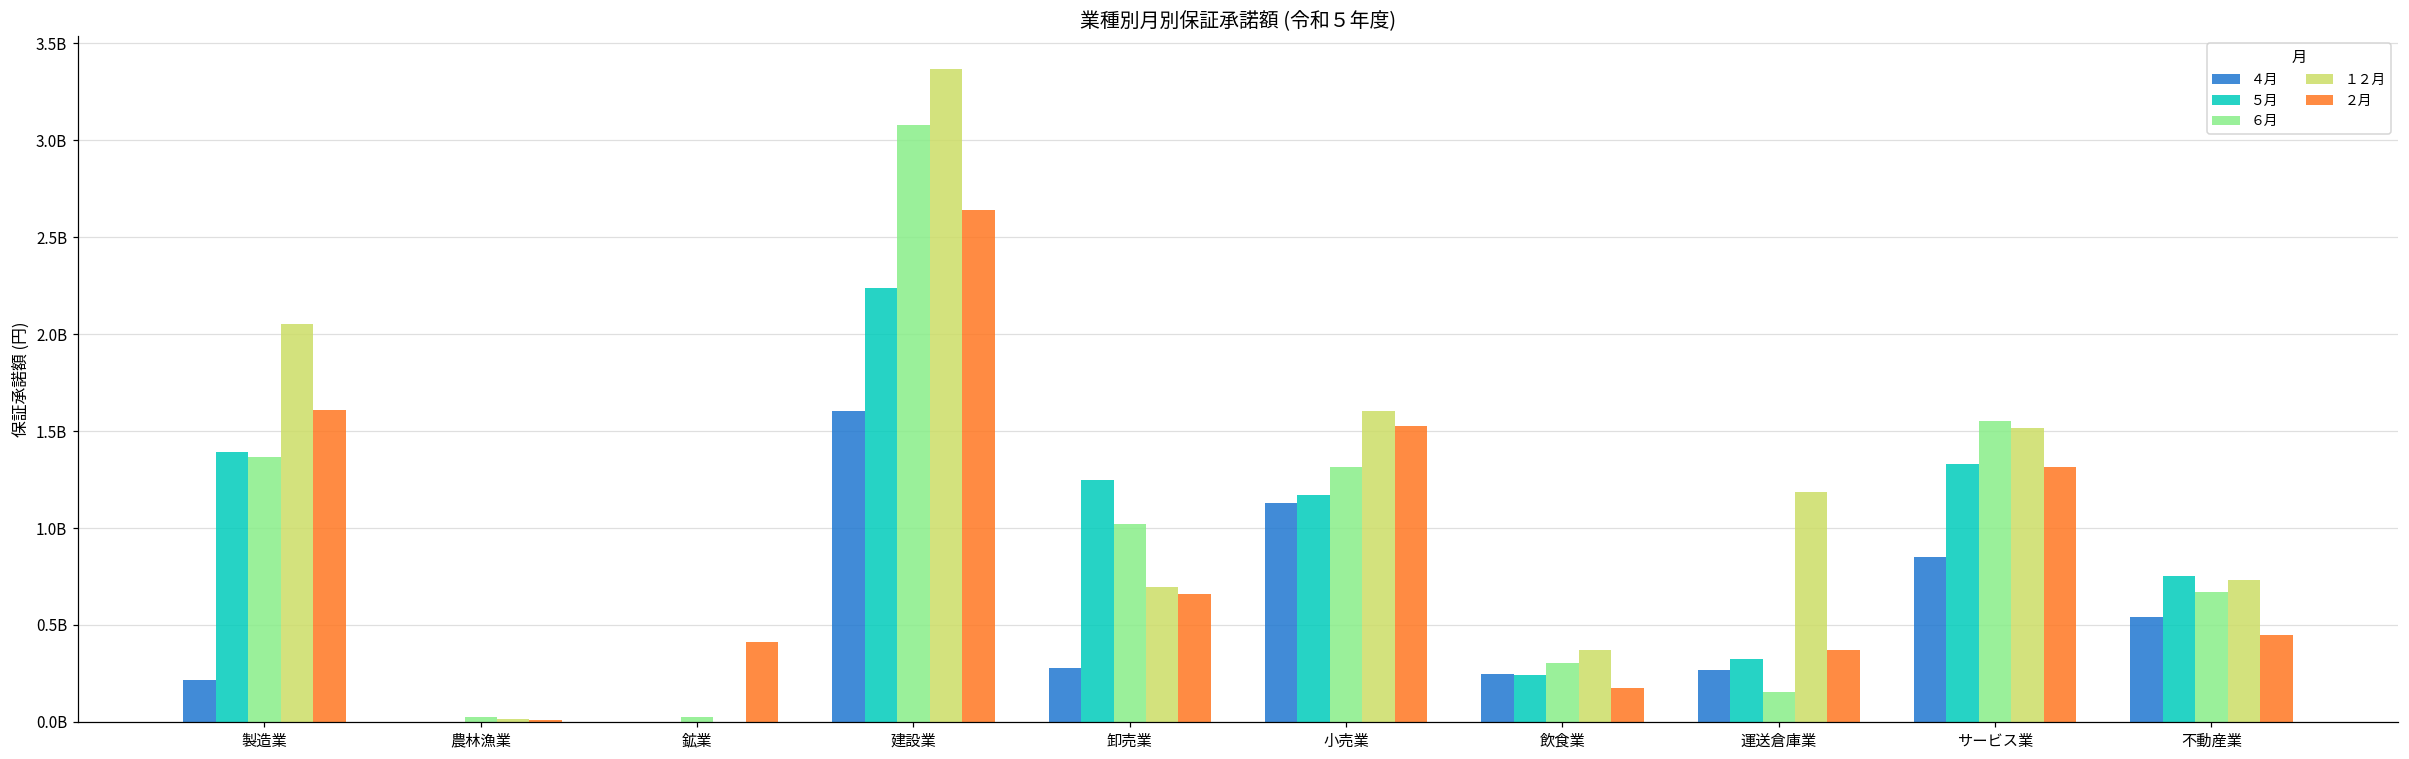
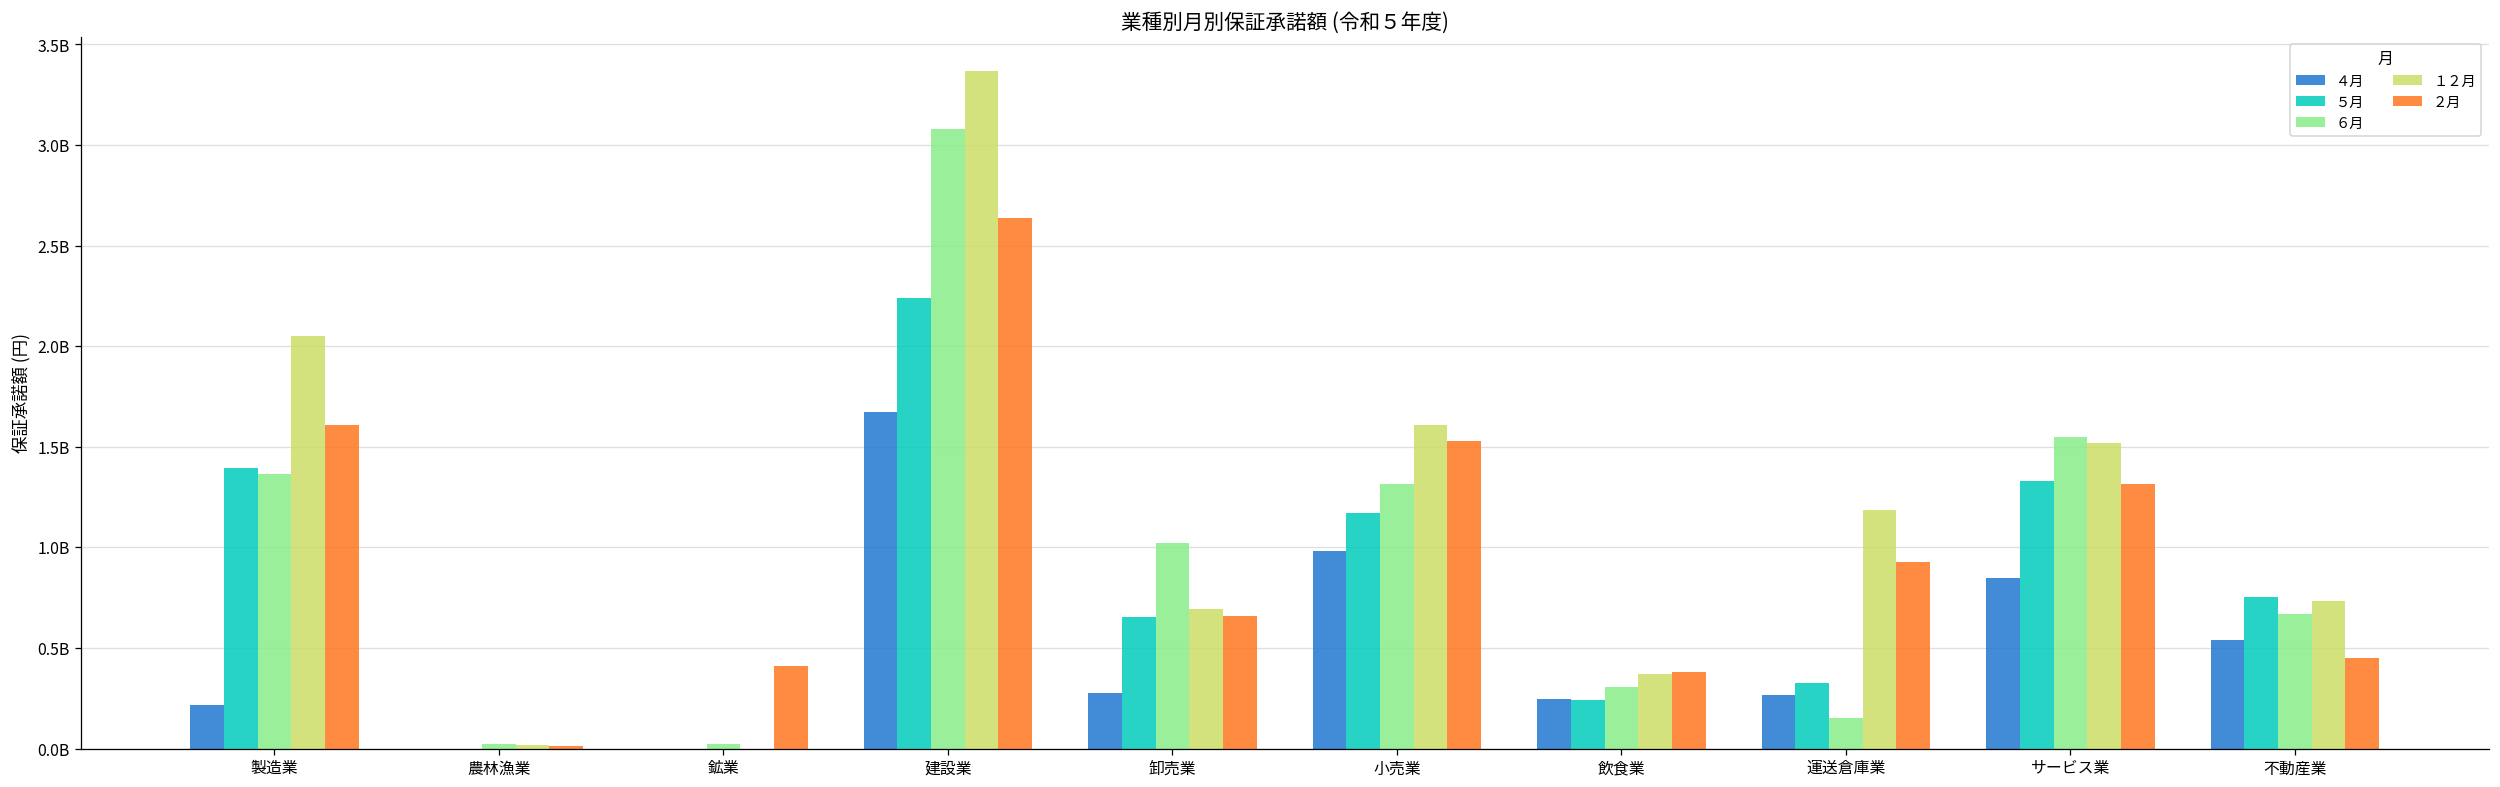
  {
    "４月": {
      "製造業": 220000000,
      "農林漁業": 0,
      "鉱業": 0,
-     "建設業": 1600000000,
+     "建設業": 1670000000,
      "卸売業": 280000000,
-     "小売業": 1130000000,
+     "小売業": 980000000,
      "飲食業": 250000000,
      "運送倉庫業": 270000000,
      "サービス業": 850000000,
      "不動産業": 540000000
    },
    "５月": {
      "製造業": 1390000000,
      "農林漁業": 0,
      "鉱業": 0,
      "建設業": 2240000000,
-     "卸売業": 1250000000,
+     "卸売業": 660000000,
      "小売業": 1170000000,
      "飲食業": 240000000,
      "運送倉庫業": 330000000,
      "サービス業": 1330000000,
      "不動産業": 750000000
    },
    "６月": {
      "製造業": 1370000000,
      "農林漁業": 20000000,
      "鉱業": 20000000,
      "建設業": 3080000000,
      "卸売業": 1020000000,
      "小売業": 1320000000,
      "飲食業": 310000000,
      "運送倉庫業": 150000000,
      "サービス業": 1550000000,
      "不動産業": 670000000
    },
    "１２月": {
      "製造業": 2050000000,
      "農林漁業": 20000000,
      "鉱業": 0,
      "建設業": 3370000000,
      "卸売業": 700000000,
      "小売業": 1610000000,
      "飲食業": 370000000,
      "運送倉庫業": 1190000000,
      "サービス業": 1520000000,
      "不動産業": 730000000
    },
    "２月": {
      "製造業": 1610000000,
      "鉱業": 410000000,
      "建設業": 2640000000,
      "卸売業": 660000000,
      "小売業": 1530000000,
-     "飲食業": 180000000,
-     "運送倉庫業": 370000000,
+     "飲食業": 380000000,
+     "運送倉庫業": 930000000,
      "サービス業": 1320000000,
      "不動産業": 450000000
    }
  }
